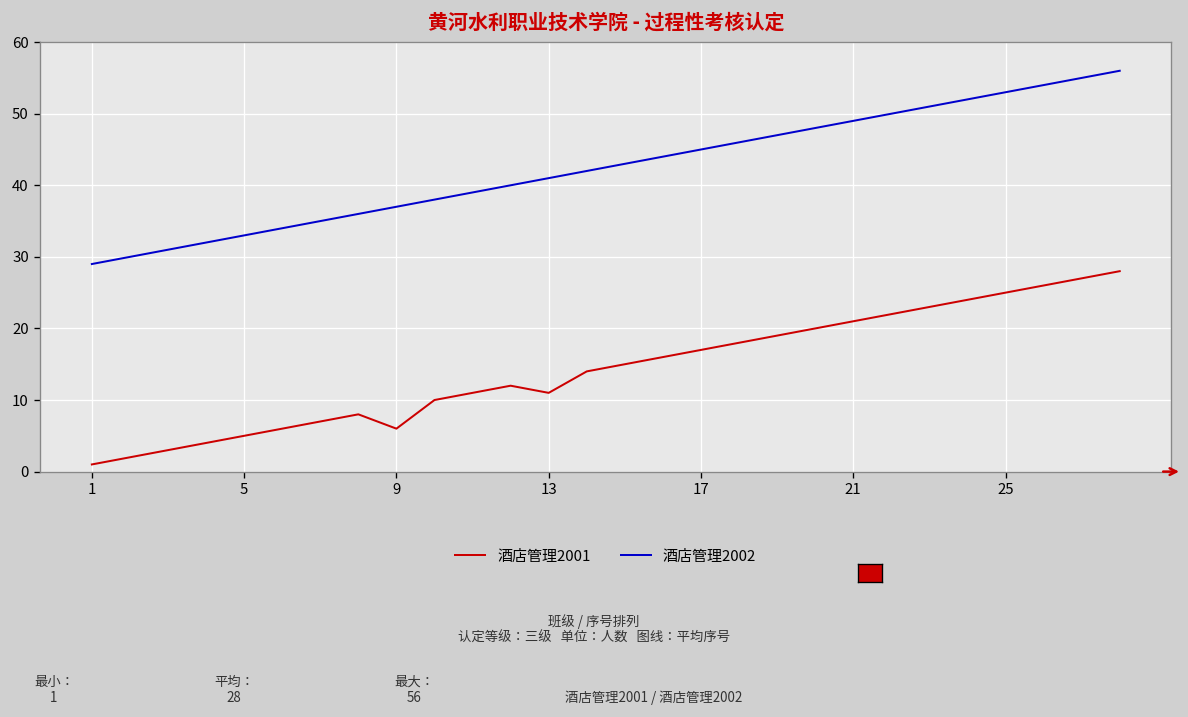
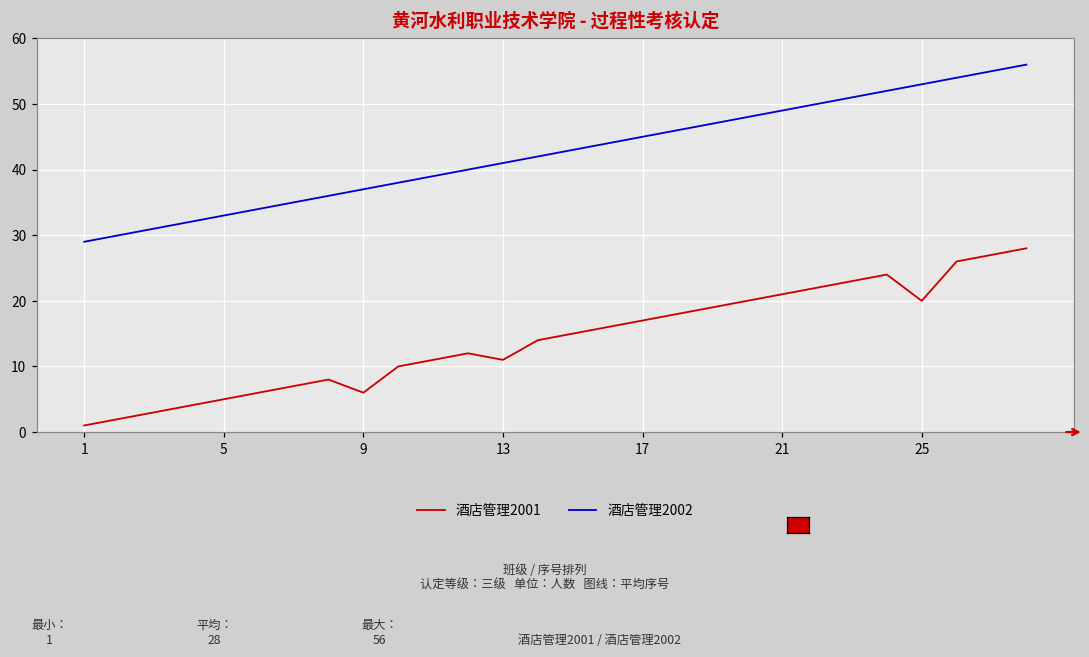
  {
    "酒店管理2001": {
      "1": 1,
      "5": 5,
      "9": 6,
      "13": 11,
      "17": 17,
      "21": 21,
-     "25": 25
+     "25": 20
    },
    "酒店管理2002": {
      "1": 29,
      "5": 33,
      "9": 37,
      "13": 41,
      "17": 45,
      "21": 49,
      "25": 53
    }
  }
